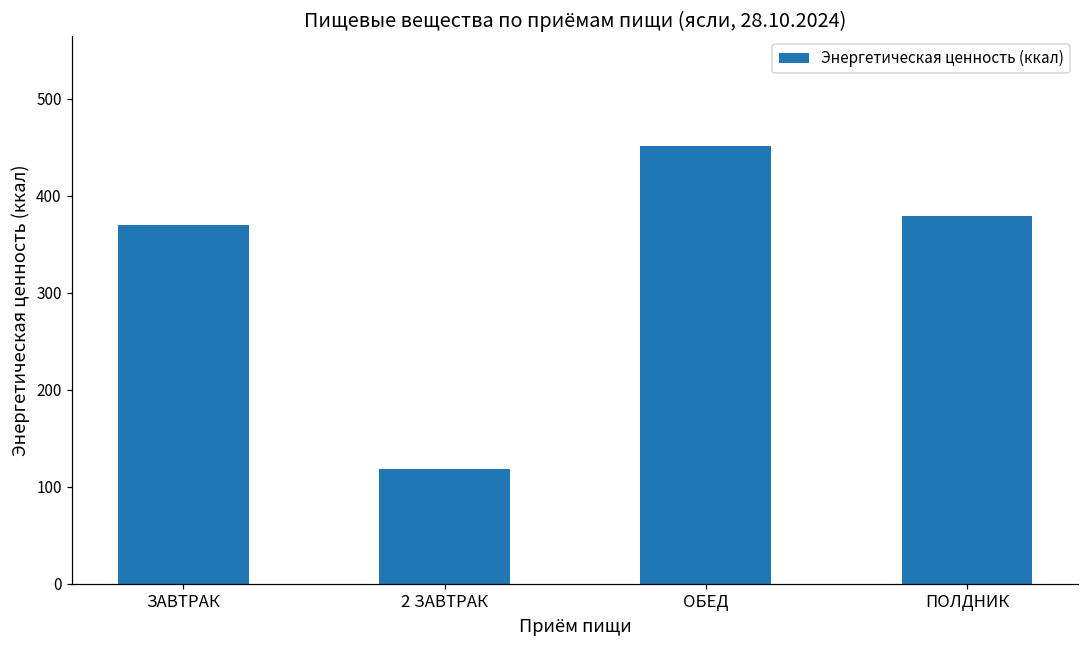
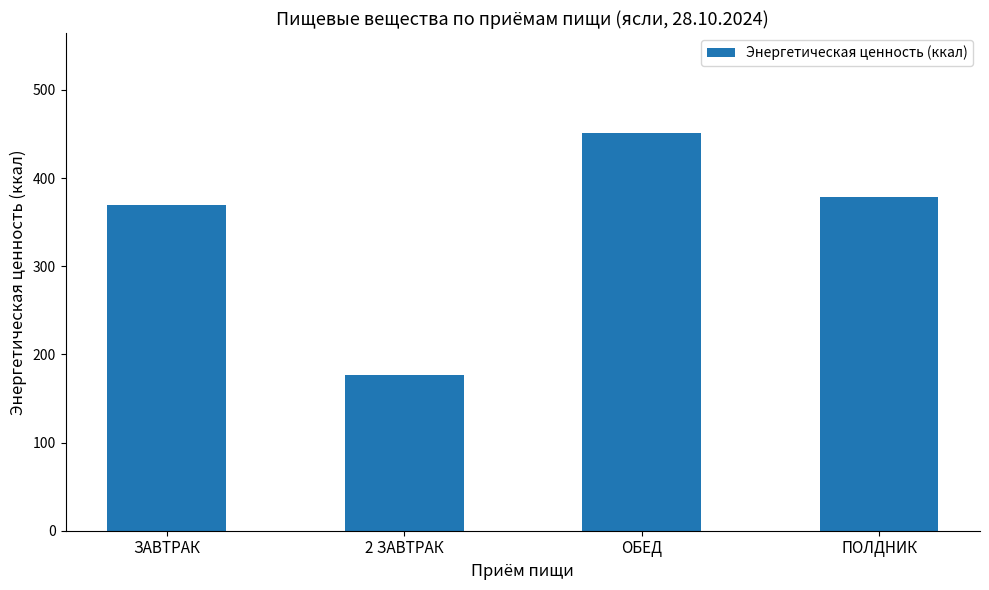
  {
    "ЗАВТРАК": 370,
-   "2 ЗАВТРАК": 120,
+   "2 ЗАВТРАК": 180,
    "ОБЕД": 450,
    "ПОЛДНИК": 380
  }
